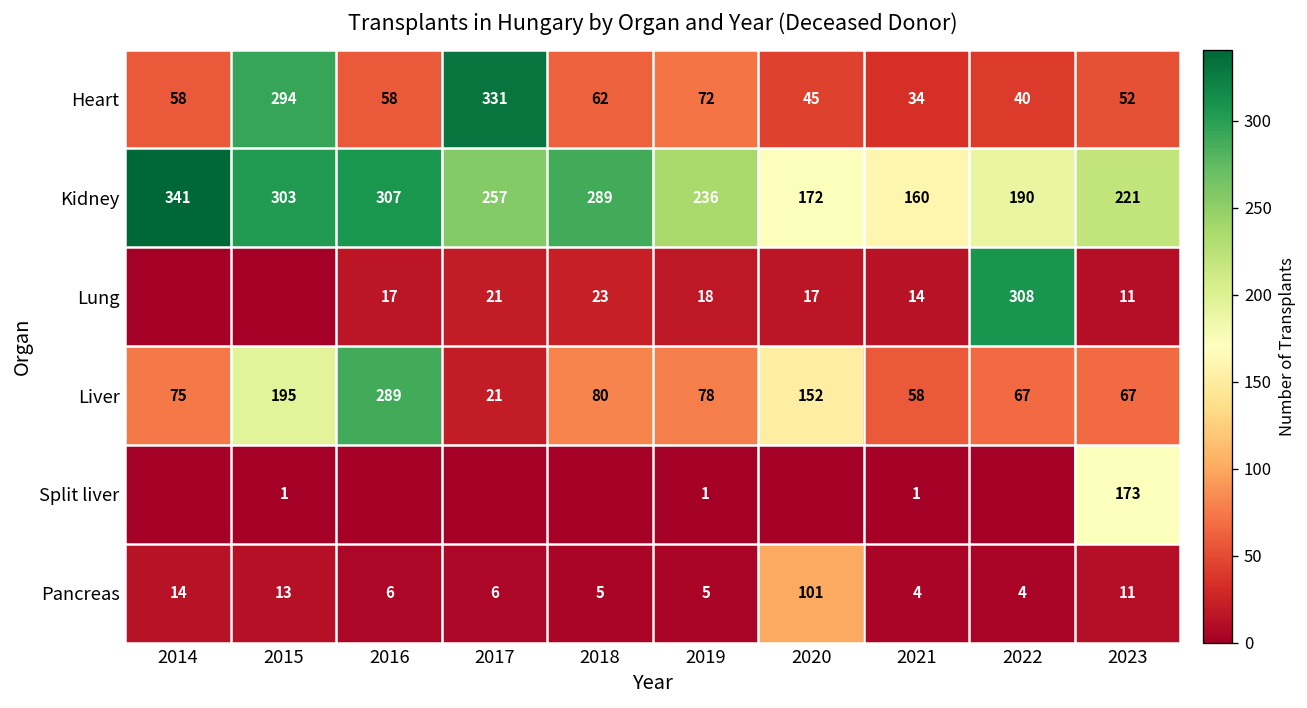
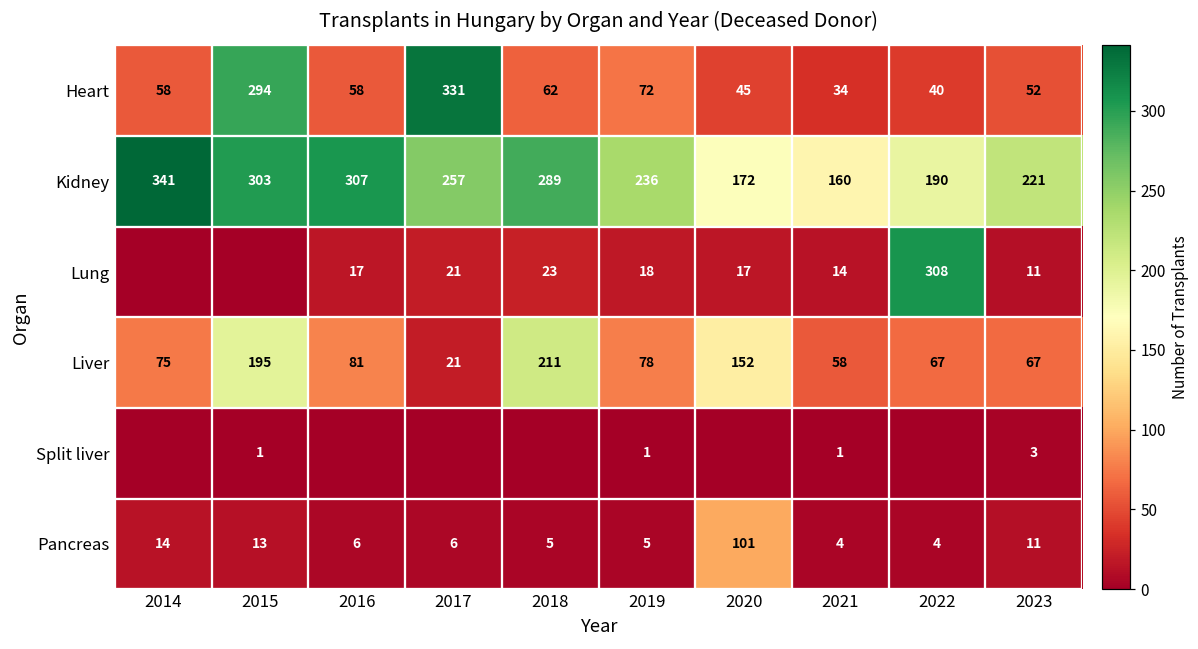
  {
    "Heart": {
      "2014": 58,
      "2015": 294,
      "2016": 58,
      "2017": 331,
      "2018": 62,
      "2019": 72,
      "2020": 45,
      "2021": 34,
      "2022": 40,
      "2023": 52
    },
    "Kidney": {
      "2014": 341,
      "2015": 303,
      "2016": 307,
      "2017": 257,
      "2018": 289,
      "2019": 236,
      "2020": 172,
      "2021": 160,
      "2022": 190,
      "2023": 221
    },
    "Lung": {
      "2016": 17,
      "2017": 21,
      "2018": 23,
      "2019": 18,
      "2020": 17,
      "2021": 14,
      "2022": 308,
      "2023": 11
    },
    "Liver": {
      "2014": 75,
      "2015": 195,
-     "2016": 289,
+     "2016": 81,
      "2017": 21,
-     "2018": 80,
+     "2018": 211,
      "2019": 78,
      "2020": 152,
      "2021": 58,
      "2022": 67,
      "2023": 67
    },
    "Split liver": {
      "2015": 1,
      "2019": 1,
      "2021": 1,
-     "2023": 173
+     "2023": 3
    },
    "Pancreas": {
      "2014": 14,
      "2015": 13,
      "2016": 6,
      "2017": 6,
      "2018": 5,
      "2019": 5,
      "2020": 101,
      "2021": 4,
      "2022": 4,
      "2023": 11
    }
  }
